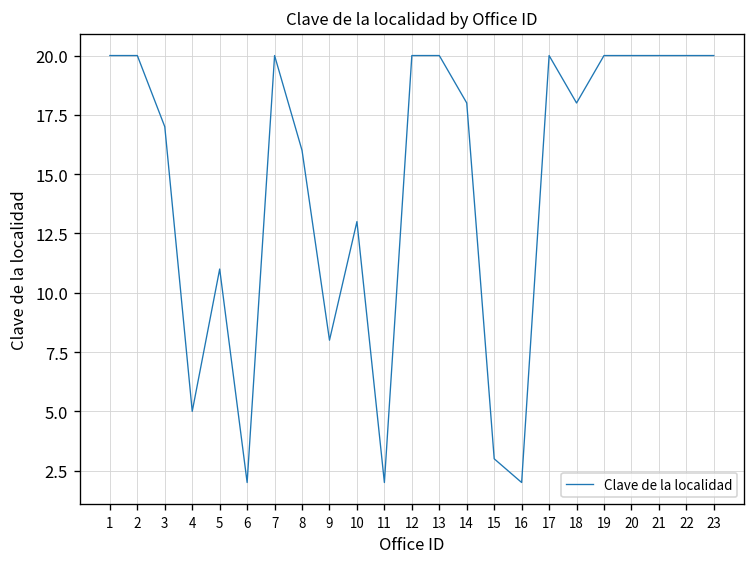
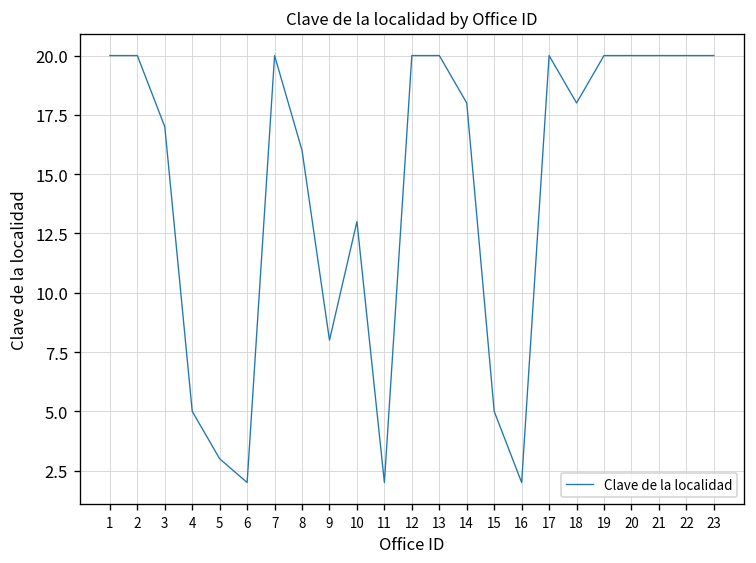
  {
    "1": 20,
    "2": 20,
    "3": 17,
    "4": 5,
-   "5": 11,
+   "5": 3,
    "6": 2,
    "7": 20,
    "8": 16,
    "9": 8,
    "10": 13,
    "11": 2,
    "12": 20,
    "13": 20,
    "14": 18,
-   "15": 3,
+   "15": 5,
    "16": 2,
    "17": 20,
    "18": 18,
    "19": 20,
    "20": 20,
    "21": 20,
    "22": 20,
    "23": 20
  }
